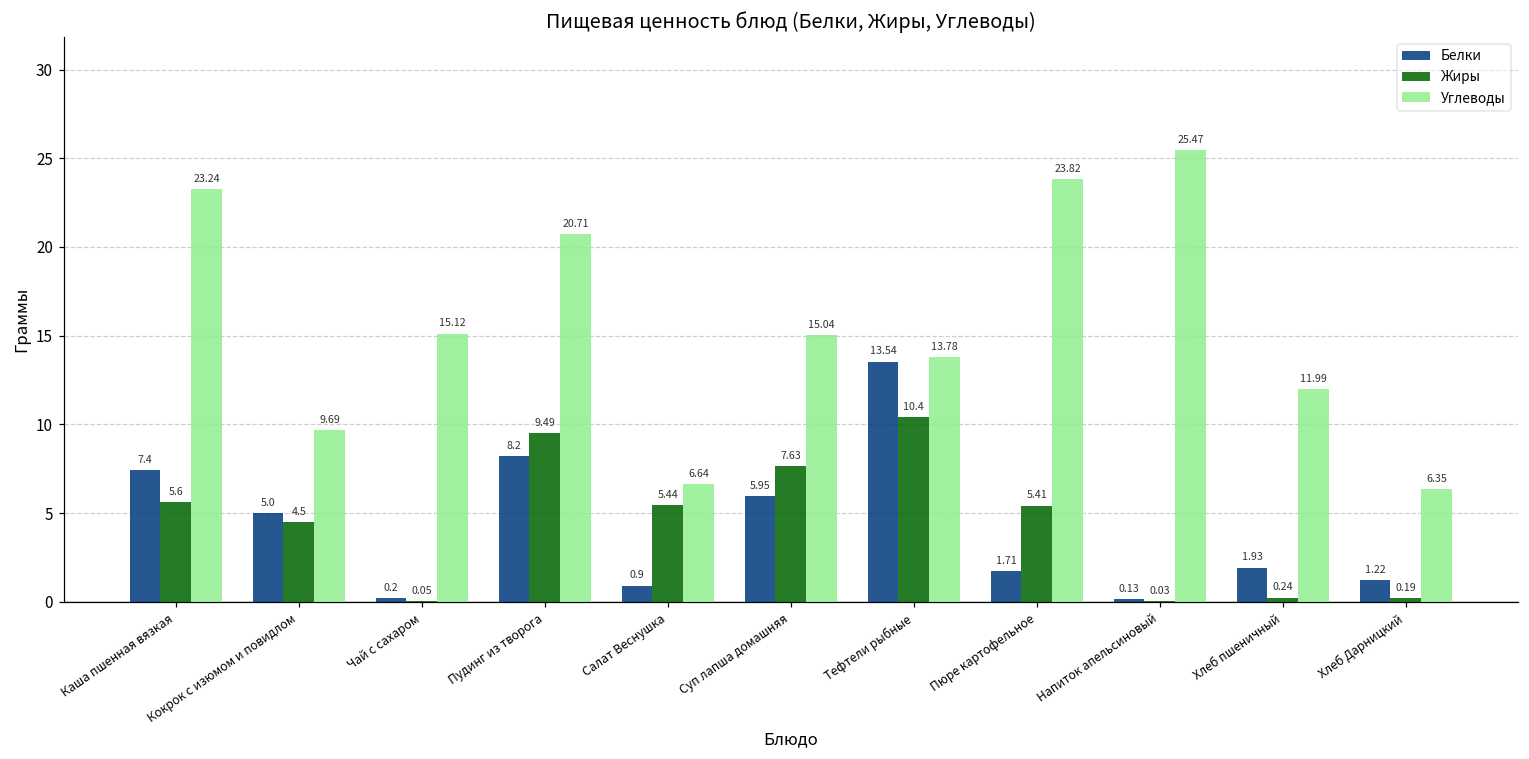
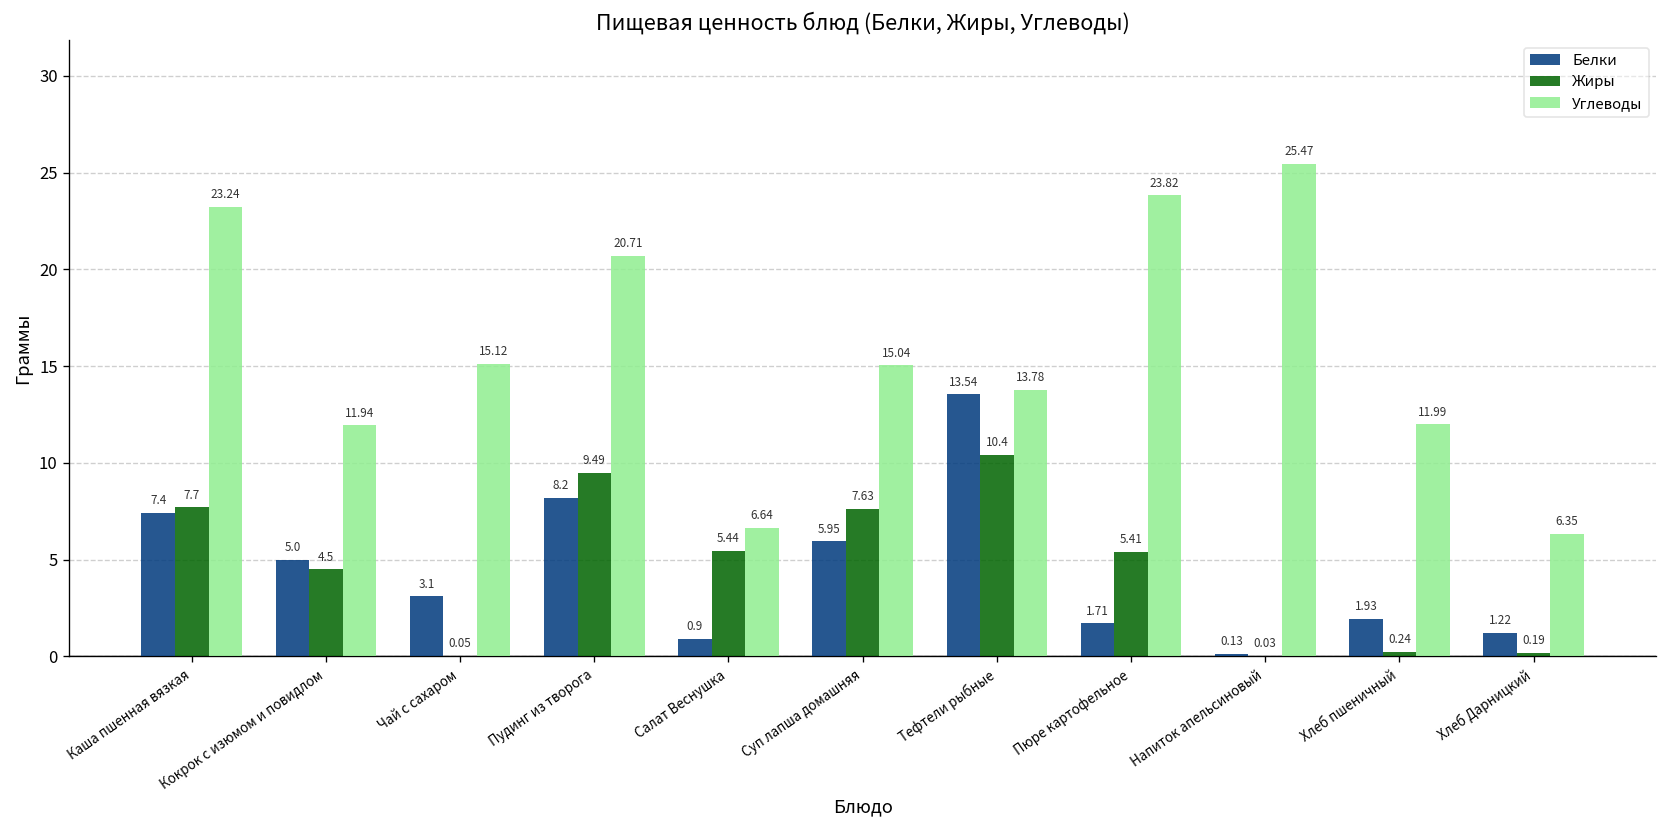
  {
    "Белки": {
      "Каша пшенная вязкая": 7.4,
      "Кокрок с изюмом и повидлом": 5.0,
-     "Чай с сахаром": 0.2,
+     "Чай с сахаром": 3.1,
      "Пудинг из творога": 8.2,
      "Салат Веснушка": 0.9,
      "Суп лапша домашняя": 5.95,
      "Тефтели рыбные": 13.54,
      "Пюре картофельное": 1.71,
      "Напиток апельсиновый": 0.13,
      "Хлеб пшеничный": 1.93,
      "Хлеб Дарницкий": 1.22
    },
    "Жиры": {
-     "Каша пшенная вязкая": 5.6,
+     "Каша пшенная вязкая": 7.7,
      "Кокрок с изюмом и повидлом": 4.5,
      "Чай с сахаром": 0.05,
      "Пудинг из творога": 9.49,
      "Салат Веснушка": 5.44,
      "Суп лапша домашняя": 7.63,
      "Тефтели рыбные": 10.4,
      "Пюре картофельное": 5.41,
      "Напиток апельсиновый": 0.03,
      "Хлеб пшеничный": 0.24,
      "Хлеб Дарницкий": 0.19
    },
    "Углеводы": {
      "Каша пшенная вязкая": 23.24,
-     "Кокрок с изюмом и повидлом": 9.69,
+     "Кокрок с изюмом и повидлом": 11.94,
      "Чай с сахаром": 15.12,
      "Пудинг из творога": 20.71,
      "Салат Веснушка": 6.64,
      "Суп лапша домашняя": 15.04,
      "Тефтели рыбные": 13.78,
      "Пюре картофельное": 23.82,
      "Напиток апельсиновый": 25.47,
      "Хлеб пшеничный": 11.99,
      "Хлеб Дарницкий": 6.35
    }
  }
